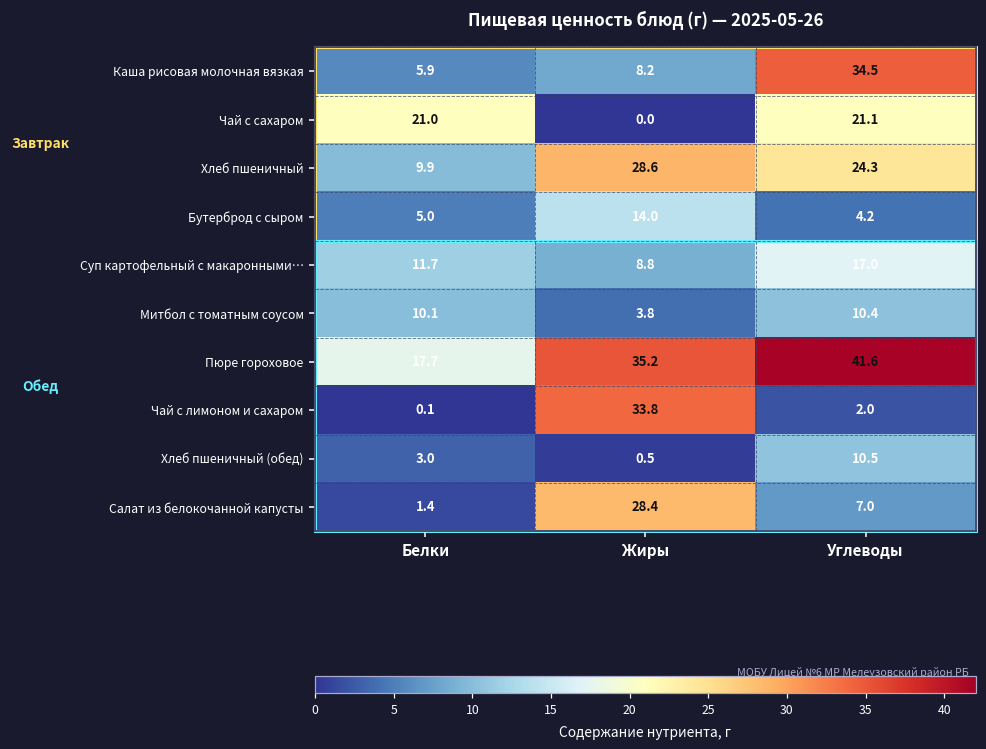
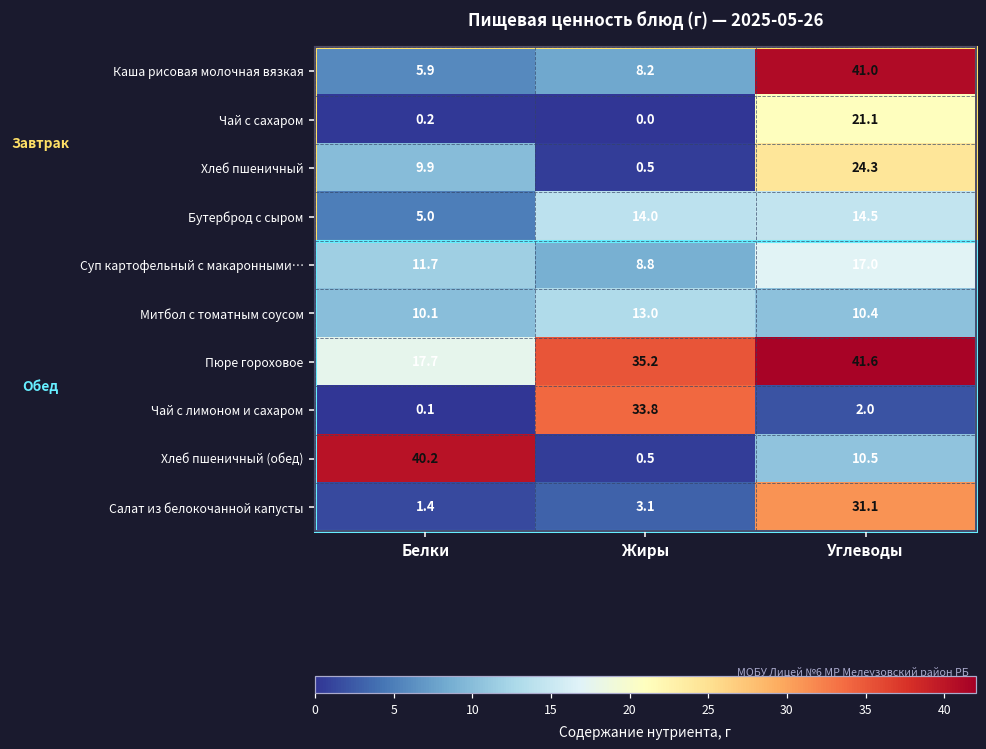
  {
    "Каша рисовая молочная вязкая": {
      "Белки": 5.9,
      "Жиры": 8.2,
-     "Углеводы": 34.5
+     "Углеводы": 41.0
    },
    "Чай с сахаром": {
-     "Белки": 21.0,
+     "Белки": 0.2,
      "Жиры": 0.0,
      "Углеводы": 21.1
    },
    "Хлеб пшеничный": {
      "Белки": 9.9,
-     "Жиры": 28.6,
+     "Жиры": 0.5,
      "Углеводы": 24.3
    },
    "Бутерброд с сыром": {
      "Белки": 5.0,
      "Жиры": 14.0,
-     "Углеводы": 4.2
+     "Углеводы": 14.5
    },
    "Суп картофельный с макаронными…": {
      "Белки": 11.7,
      "Жиры": 8.8
    },
    "Митбол с томатным соусом": {
      "Белки": 10.1,
-     "Жиры": 3.8,
+     "Жиры": 13.0,
      "Углеводы": 10.4
    },
    "Пюре гороховое": {
      "Жиры": 35.2,
      "Углеводы": 41.6
    },
    "Чай с лимоном и сахаром": {
      "Белки": 0.1,
      "Жиры": 33.8,
      "Углеводы": 2.0
    },
    "Хлеб пшеничный (обед)": {
-     "Белки": 3.0,
+     "Белки": 40.2,
      "Жиры": 0.5,
      "Углеводы": 10.5
    },
    "Салат из белокочанной капусты": {
      "Белки": 1.4,
-     "Жиры": 28.4,
-     "Углеводы": 7.0
+     "Жиры": 3.1,
+     "Углеводы": 31.1
    }
  }
